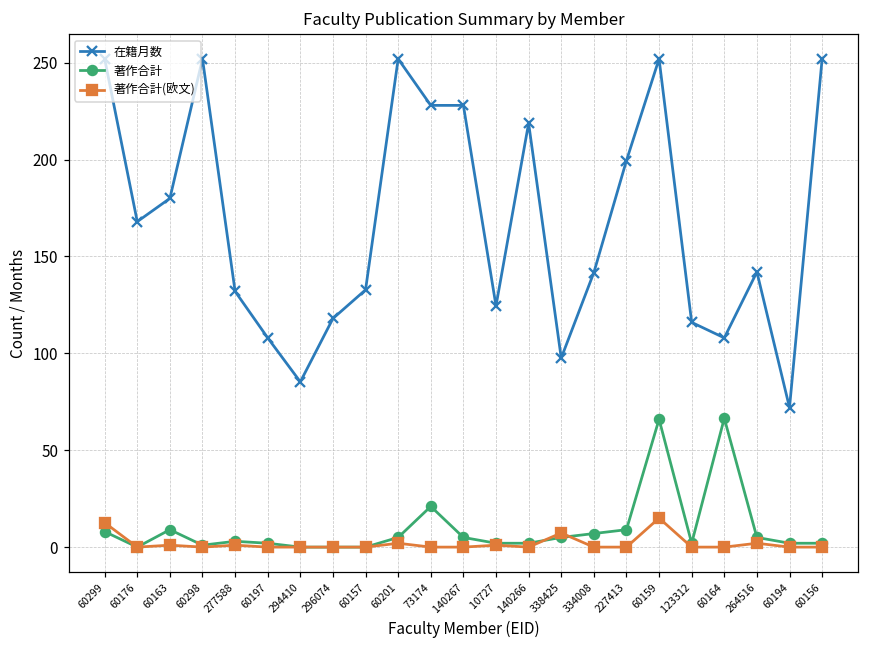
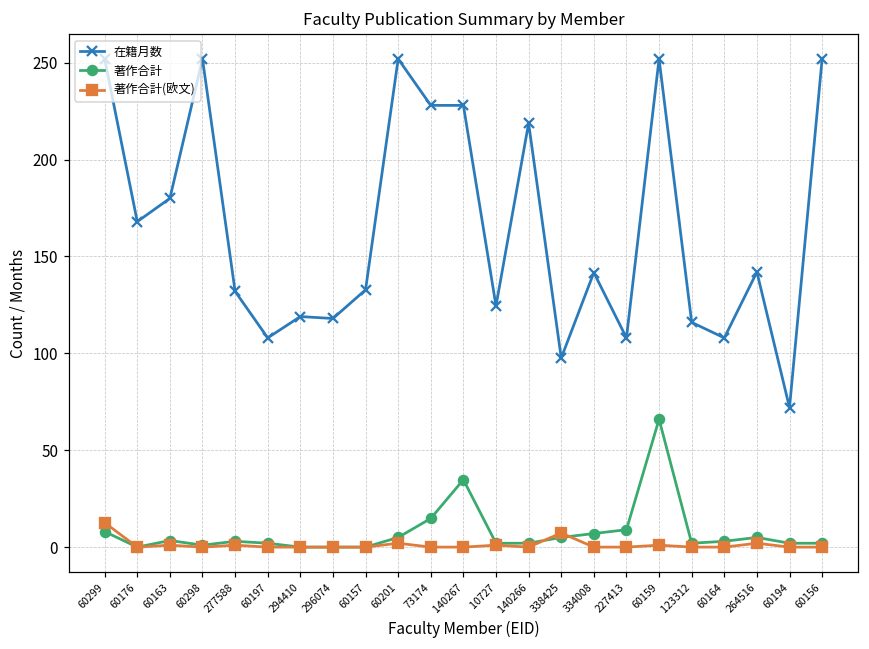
  {
    "在籍月数": {
      "60176": 168,
      "60163": 180,
      "60298": 252,
      "277588": 132,
      "60197": 108,
-     "294410": 85,
+     "294410": 119,
      "296074": 118,
      "60157": 133,
      "60201": 252,
      "73174": 228,
      "140267": 228,
      "10727": 125,
      "140266": 219,
      "338425": 98,
      "334008": 142,
-     "227413": 200,
+     "227413": 108,
      "60159": 252,
      "123312": 116,
      "60164": 108,
      "264516": 142,
      "60194": 72,
      "60156": 252
    },
    "著作合計": {
      "60299": 8,
-     "60163": 9,
+     "60163": 3,
      "277588": 3,
      "60197": 2,
      "60201": 5,
-     "73174": 21,
-     "140267": 5,
+     "73174": 15,
+     "140267": 35,
      "140266": 2,
      "338425": 5,
      "334008": 7,
      "227413": 9,
      "60159": 66,
      "123312": 2,
-     "60164": 67,
+     "60164": 3,
      "264516": 5,
      "60194": 2,
      "60156": 2
    },
    "著作合計(欧文)": {
      "60299": 13,
      "60163": 1,
      "277588": 1,
      "60197": 0,
      "60201": 2,
      "73174": 0,
      "140267": 0,
      "140266": 0,
      "338425": 7,
      "334008": 0,
      "227413": 0,
-     "60159": 15,
+     "60159": 1,
      "123312": 0,
      "60164": 0,
      "264516": 2,
      "60194": 0,
      "60156": 0
    }
  }
